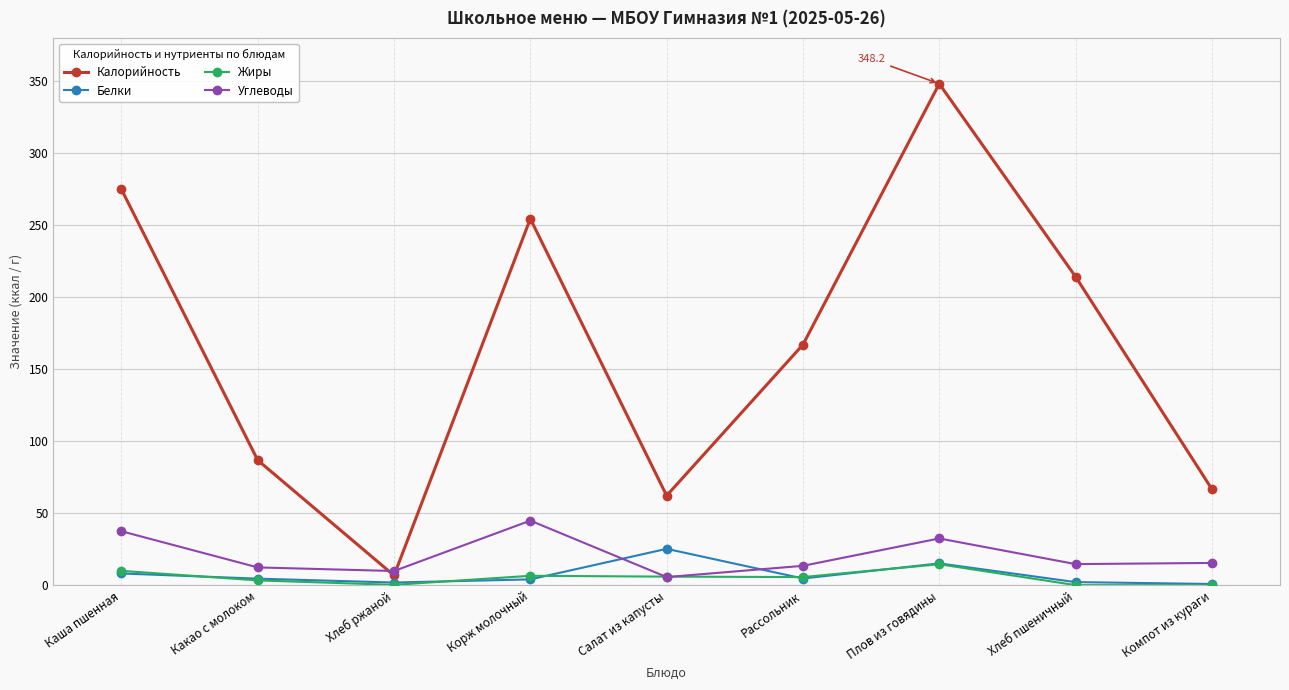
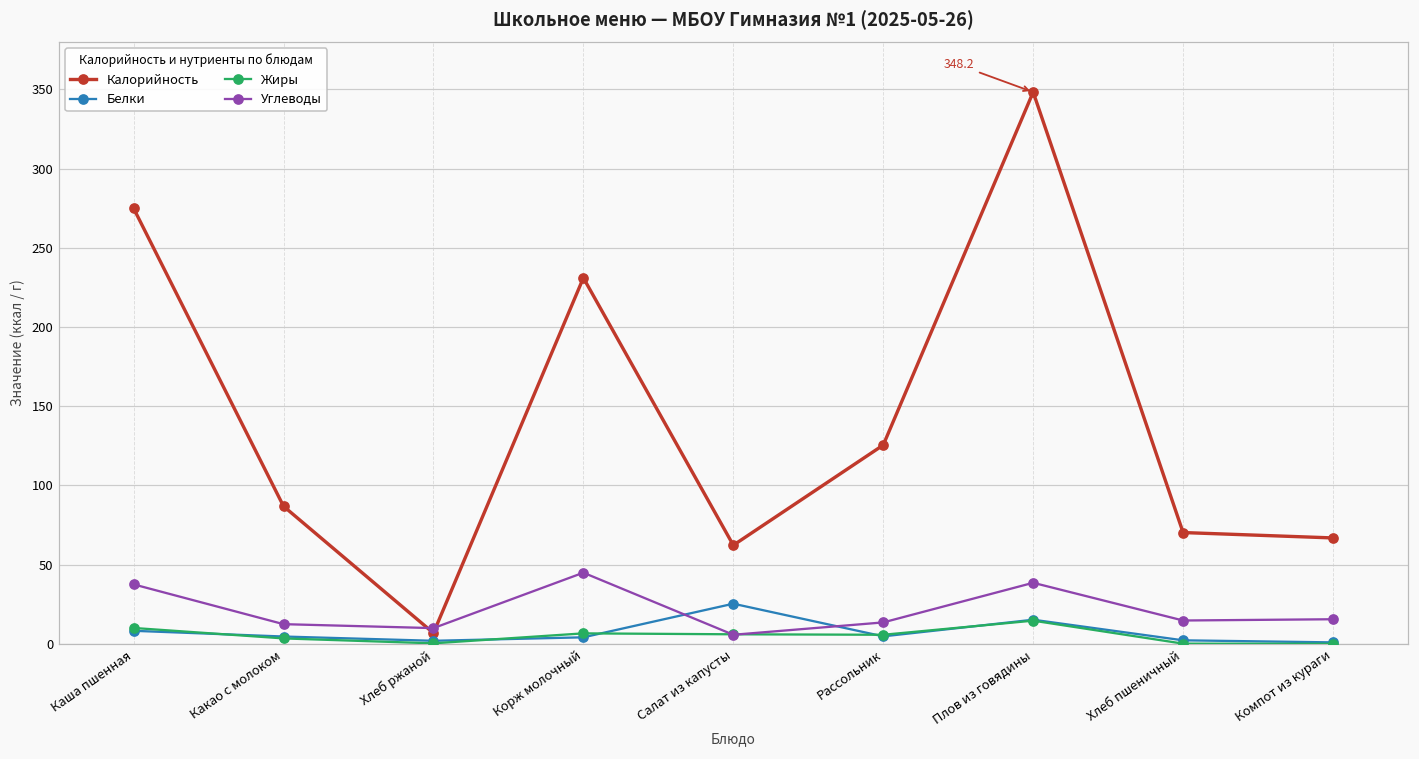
  {
    "Калорийность": {
      "Каша пшенная": 275,
      "Какао с молоком": 87,
      "Хлеб ржаной": 7,
-     "Корж молочный": 255,
+     "Корж молочный": 231,
      "Салат из капусты": 62,
-     "Рассольник": 167,
-     "Хлеб пшеничный": 214,
+     "Рассольник": 126,
+     "Хлеб пшеничный": 70,
      "Компот из кураги": 67
    },
    "Белки": {
      "Каша пшенная": 8,
      "Корж молочный": 4,
      "Салат из капусты": 25,
      "Хлеб пшеничный": 2
    },
    "Жиры": {
      "Каша пшенная": 10,
      "Корж молочный": 7,
      "Хлеб пшеничный": 0
    },
    "Углеводы": {
      "Каша пшенная": 38,
      "Какао с молоком": 13,
      "Хлеб ржаной": 10,
      "Корж молочный": 45,
      "Рассольник": 14,
-     "Плов из говядины": 33,
+     "Плов из говядины": 39,
      "Хлеб пшеничный": 15,
      "Компот из кураги": 16
    }
  }
